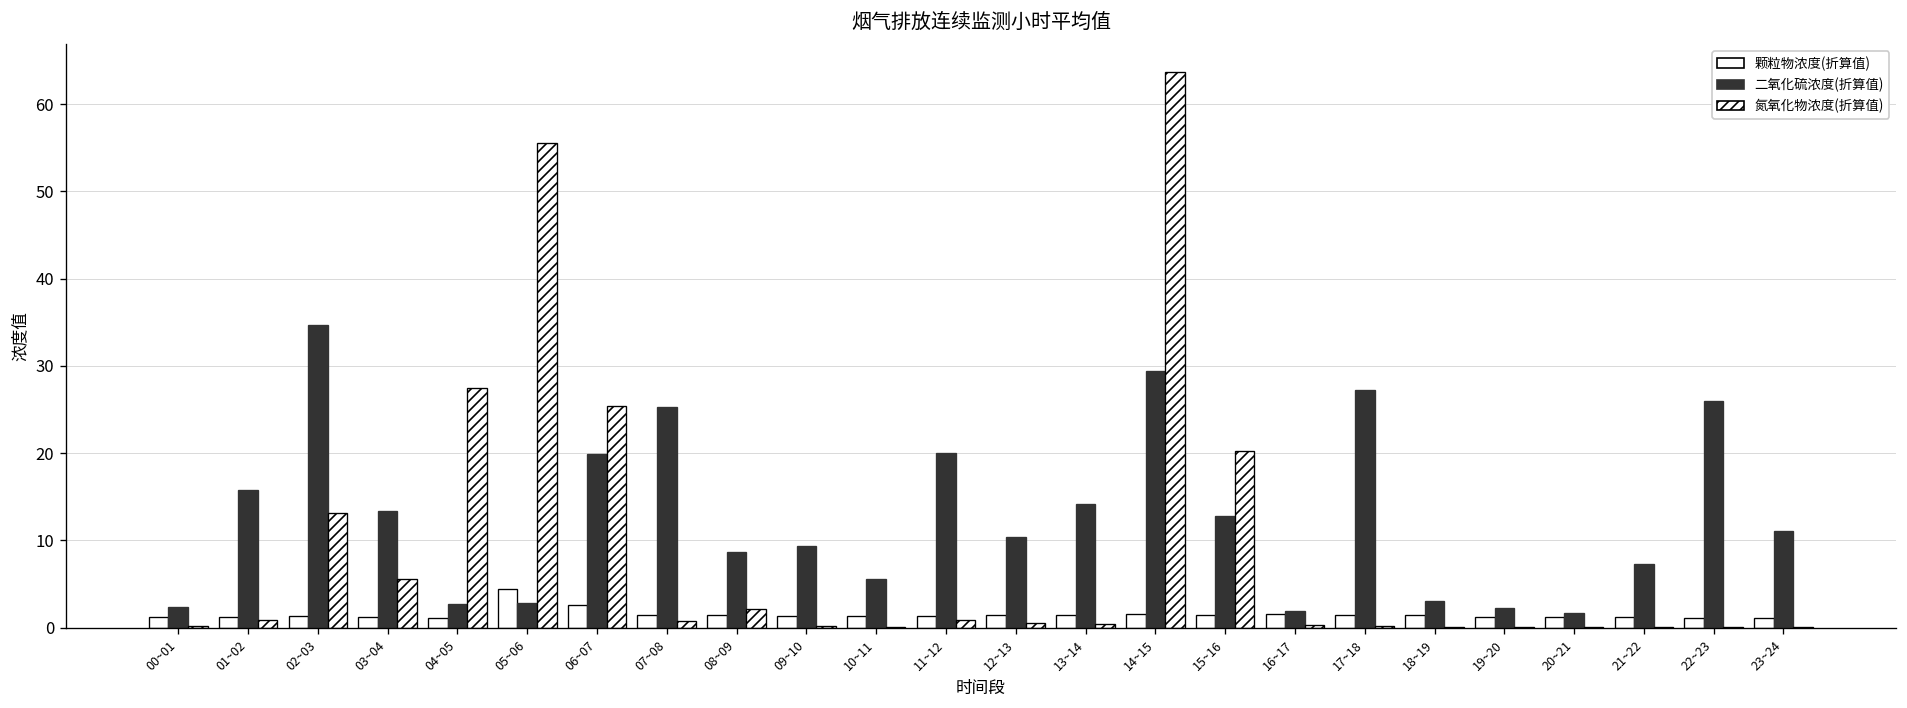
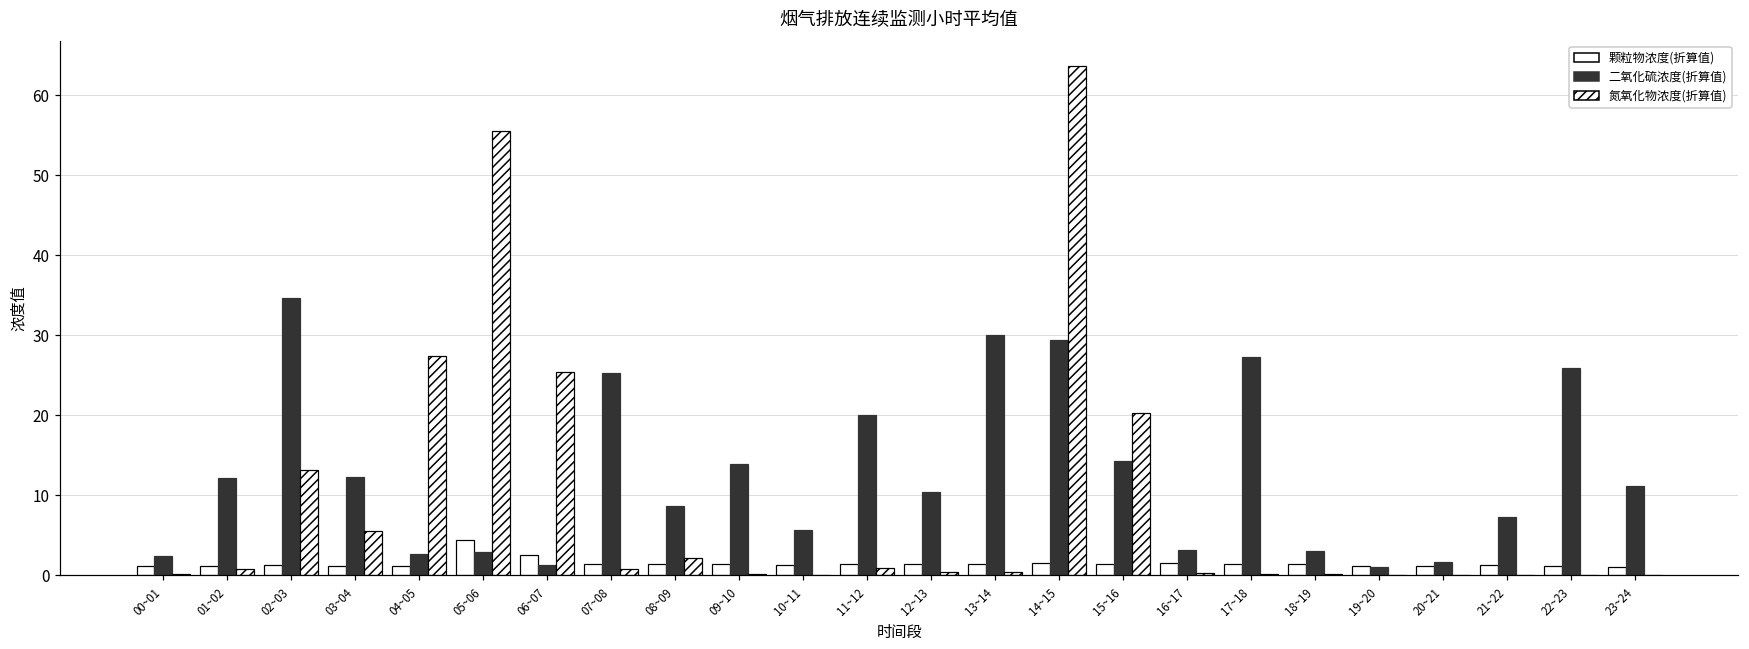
  {
    "二氧化硫浓度(折算值)": {
      "00~01": 2,
-     "01~02": 16,
+     "01~02": 12,
      "02~03": 35,
-     "03~04": 13,
+     "03~04": 12,
      "04~05": 3,
      "05~06": 3,
-     "06~07": 20,
+     "06~07": 1,
      "07~08": 25,
      "08~09": 9,
-     "09~10": 9,
+     "09~10": 14,
      "10~11": 6,
      "11~12": 20,
      "12~13": 10,
-     "13~14": 14,
+     "13~14": 30,
      "14~15": 29,
-     "15~16": 13,
-     "16~17": 2,
+     "15~16": 14,
+     "16~17": 3,
      "17~18": 27,
      "18~19": 3,
-     "19~20": 2,
+     "19~20": 1,
      "20~21": 2,
      "21~22": 7,
      "22~23": 26,
      "23~24": 11
    }
  }
